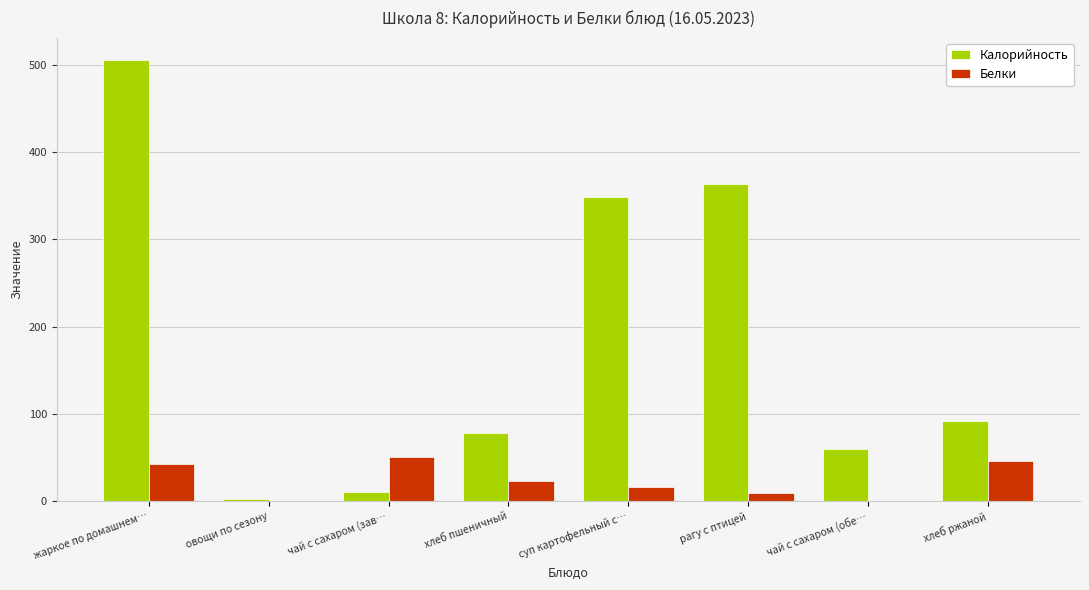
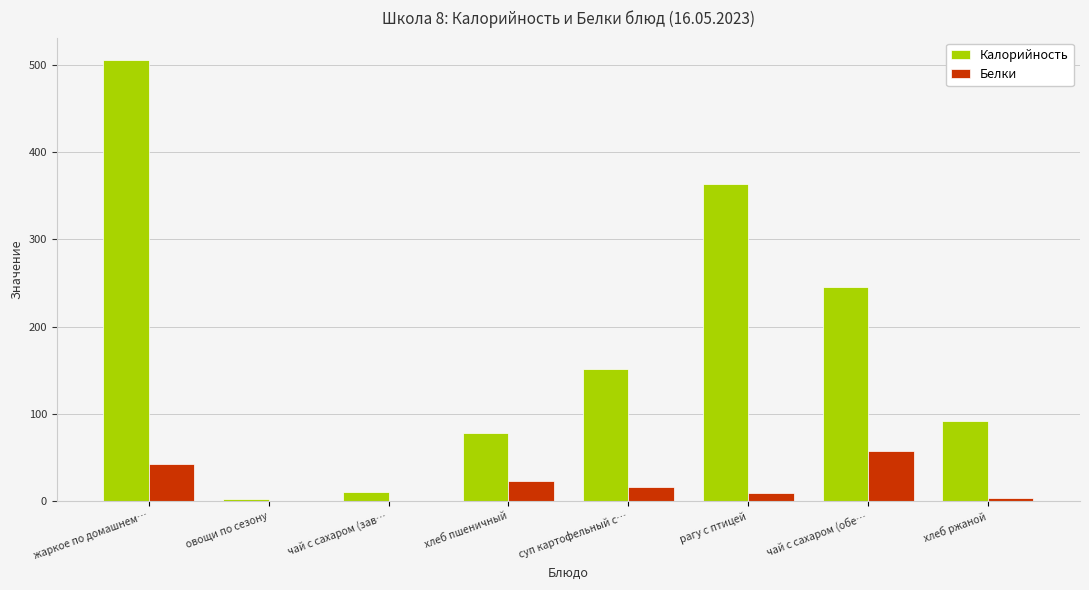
  {
    "Калорийность": {
      "жаркое по домашнем…": 510,
      "чай с сахаром (зав…": 10,
      "хлеб пшеничный": 80,
-     "суп картофельный с…": 350,
+     "суп картофельный с…": 150,
      "рагу с птицей": 360,
-     "чай с сахаром (обе…": 60,
+     "чай с сахаром (обе…": 250,
      "хлеб ржаной": 90
    },
    "Белки": {
      "жаркое по домашнем…": 40,
      "овощи по сезону": 0,
-     "чай с сахаром (зав…": 50,
+     "чай с сахаром (зав…": 0,
      "хлеб пшеничный": 20,
      "суп картофельный с…": 20,
      "рагу с птицей": 10,
-     "чай с сахаром (обе…": 0,
-     "хлеб ржаной": 50
+     "чай с сахаром (обе…": 60,
+     "хлеб ржаной": 0
    }
  }
